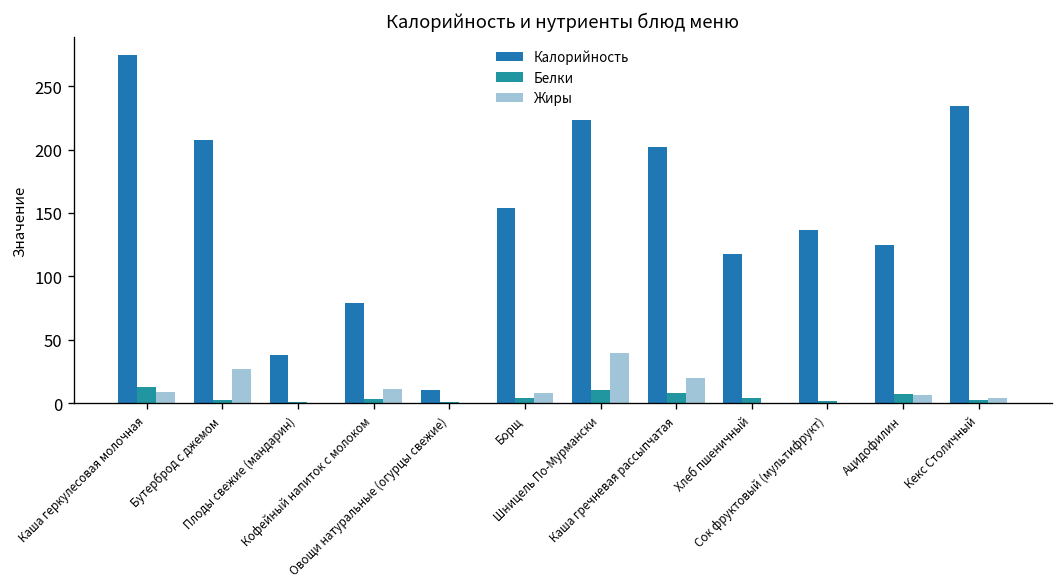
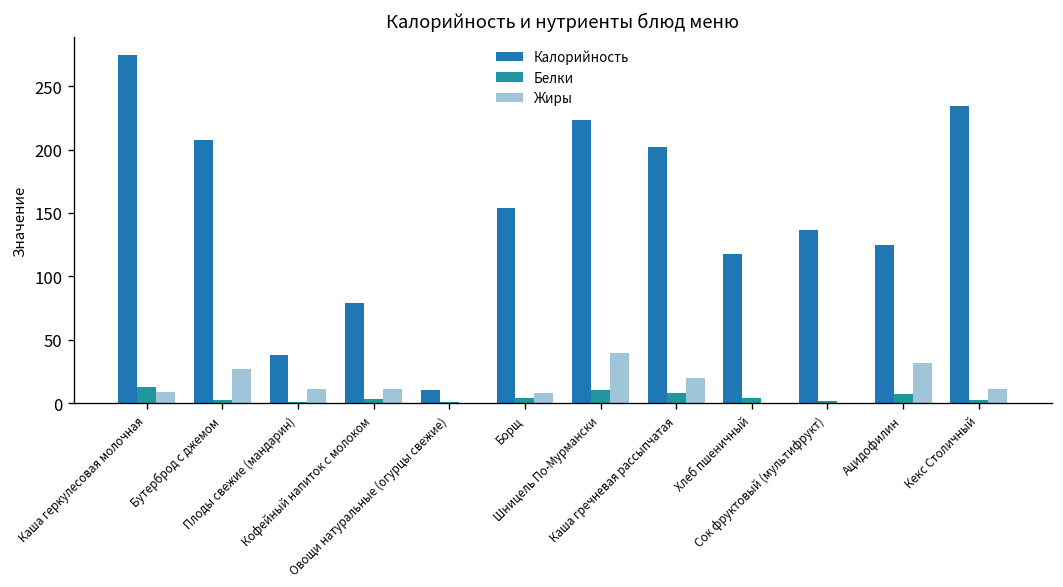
  {
    "Жиры": {
      "Каша геркулесовая молочная": 9,
      "Бутерброд с джемом": 27,
-     "Плоды свежие (мандарин)": 0,
+     "Плоды свежие (мандарин)": 11,
      "Кофейный напиток с молоком": 11,
      "Борщ": 8,
      "Шницель По-Мурмански": 40,
      "Каша гречневая рассыпчатая": 20,
      "Сок фруктовый (мультифрукт)": 0,
-     "Ацидофилин": 6,
-     "Кекс Столичный": 4
+     "Ацидофилин": 32,
+     "Кекс Столичный": 11
    }
  }
